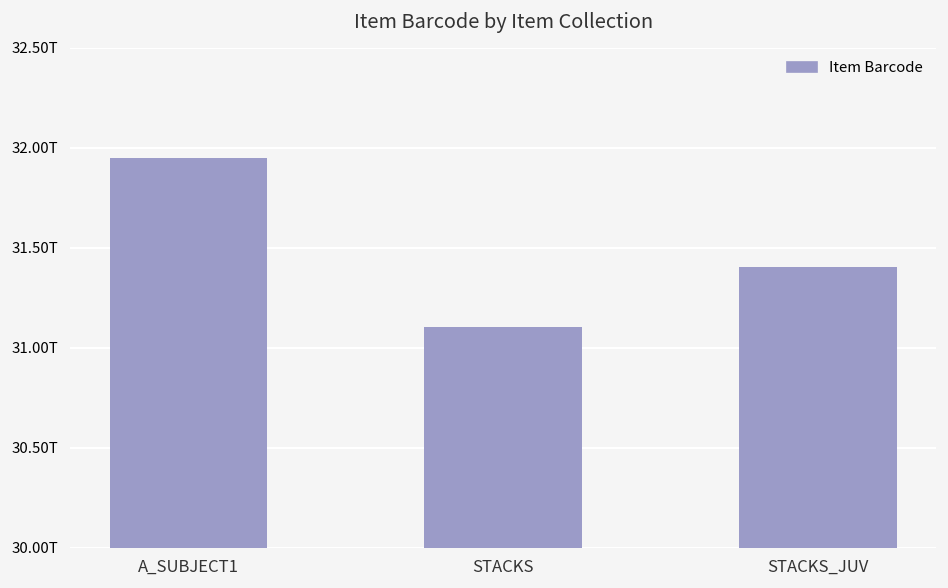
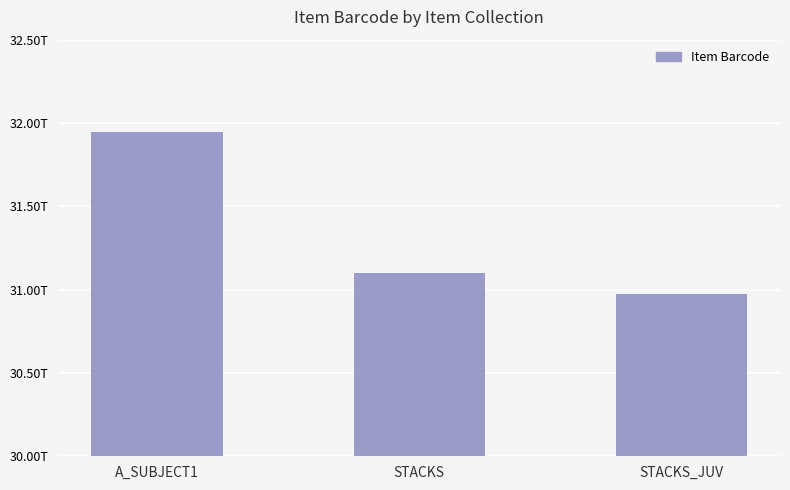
  {
    "A_SUBJECT1": "31.95T",
    "STACKS": "31.10T",
-   "STACKS_JUV": "31.40T"
+   "STACKS_JUV": "30.97T"
  }
